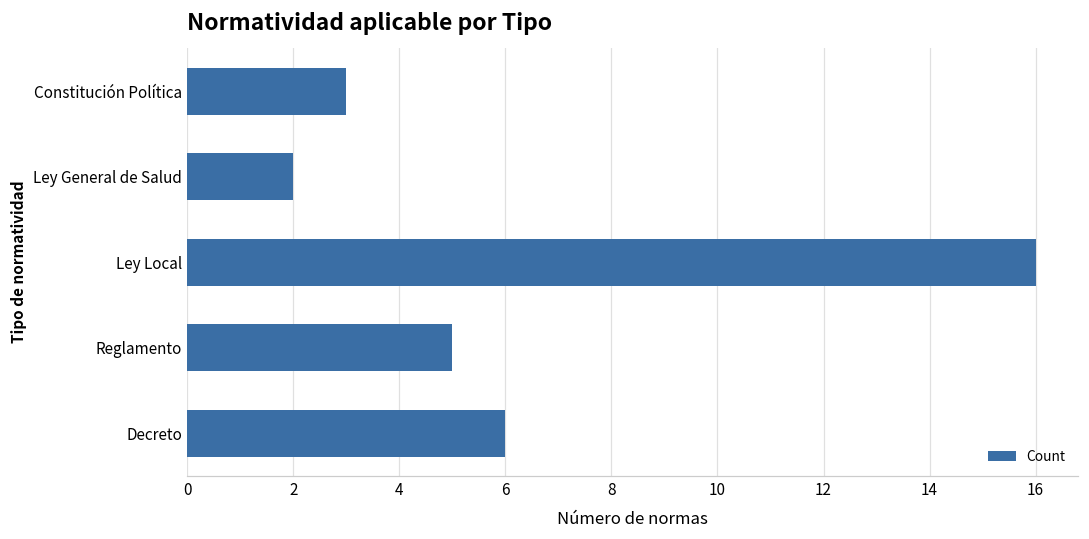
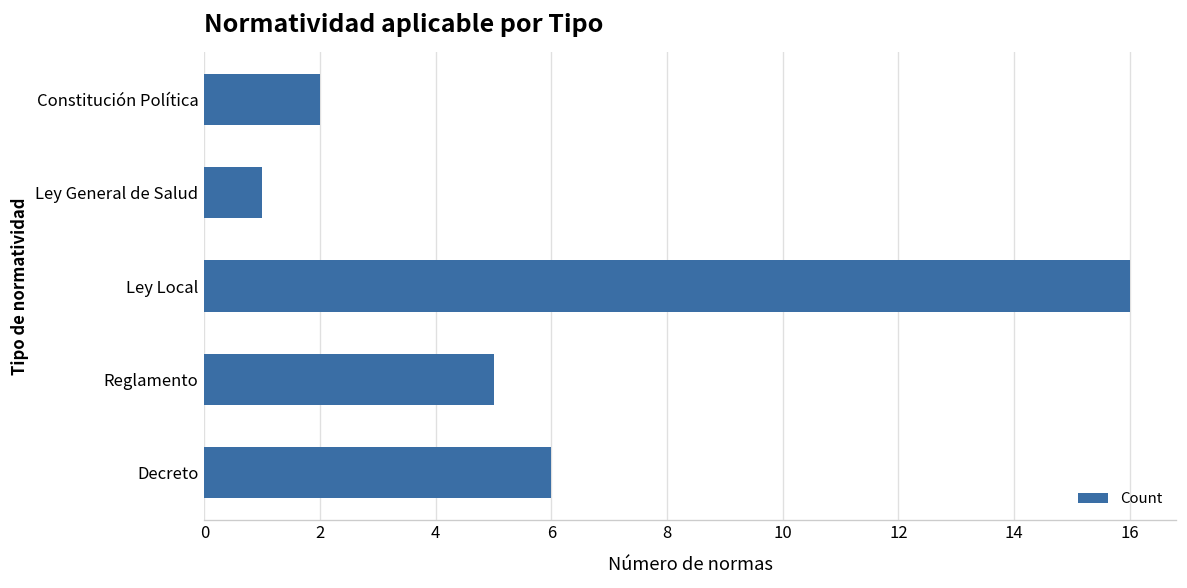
  {
-   "Constitución Política": 3,
-   "Ley General de Salud": 2,
+   "Constitución Política": 2,
+   "Ley General de Salud": 1,
    "Ley Local": 16,
    "Reglamento": 5,
    "Decreto": 6
  }
